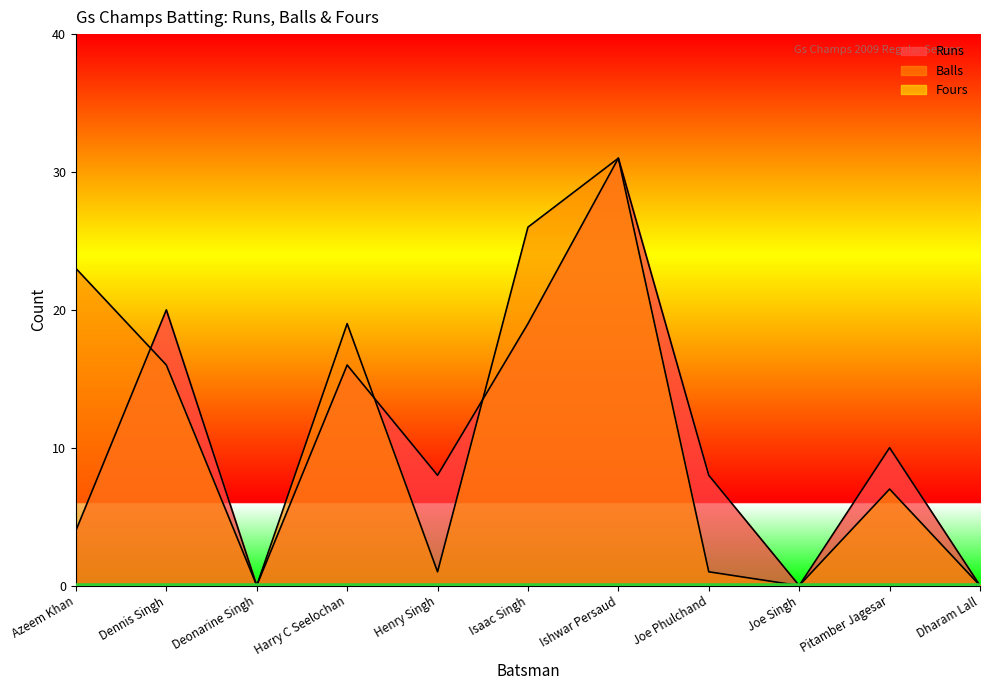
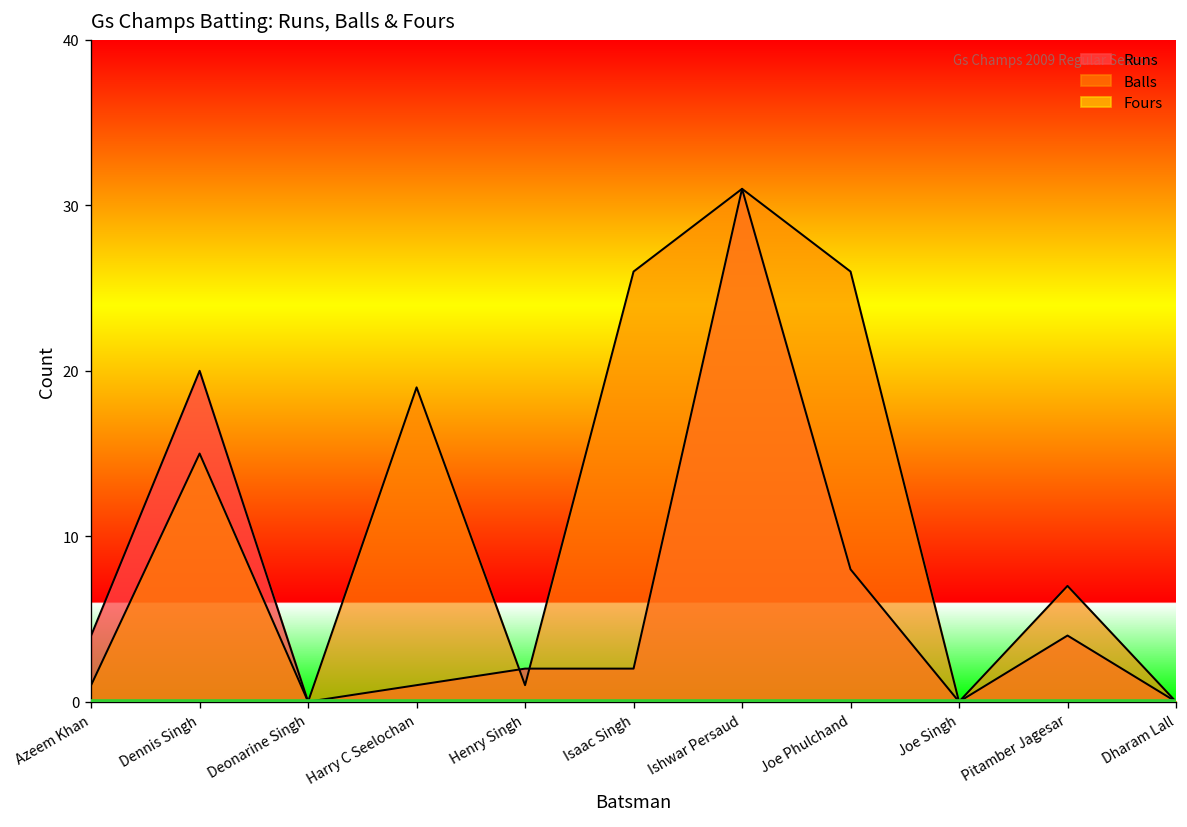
  {
    "Runs": {
      "Azeem Khan": 4,
      "Dennis Singh": 20,
-     "Harry C Seelochan": 16,
-     "Henry Singh": 8,
-     "Isaac Singh": 19,
+     "Harry C Seelochan": 1,
+     "Henry Singh": 2,
+     "Isaac Singh": 2,
      "Joe Phulchand": 8,
-     "Pitamber Jagesar": 10
+     "Pitamber Jagesar": 4
    },
    "Balls": {
-     "Azeem Khan": 23,
-     "Dennis Singh": 16,
+     "Azeem Khan": 1,
+     "Dennis Singh": 15,
      "Harry C Seelochan": 19,
      "Henry Singh": 1,
      "Isaac Singh": 26,
-     "Joe Phulchand": 1,
+     "Joe Phulchand": 26,
      "Pitamber Jagesar": 7
    },
    "Fours": {
      "Azeem Khan": 0,
      "Dennis Singh": 0,
      "Harry C Seelochan": 0,
      "Henry Singh": 0,
      "Isaac Singh": 0,
      "Ishwar Persaud": 0,
      "Joe Phulchand": 0,
      "Pitamber Jagesar": 0
    }
  }
